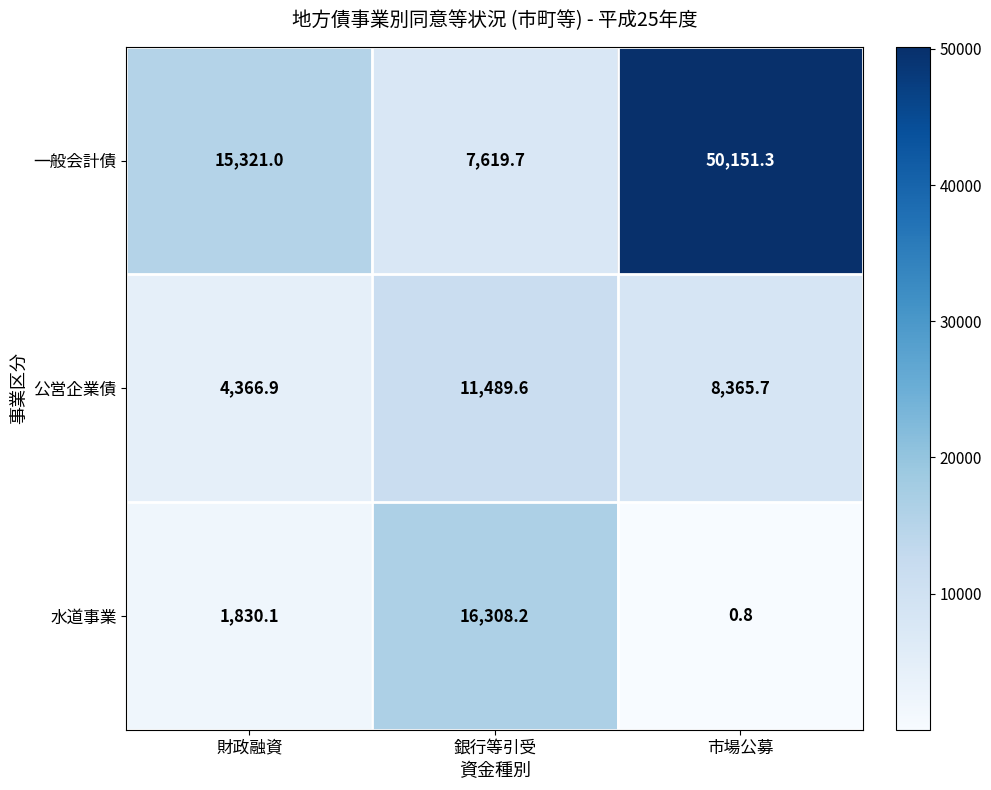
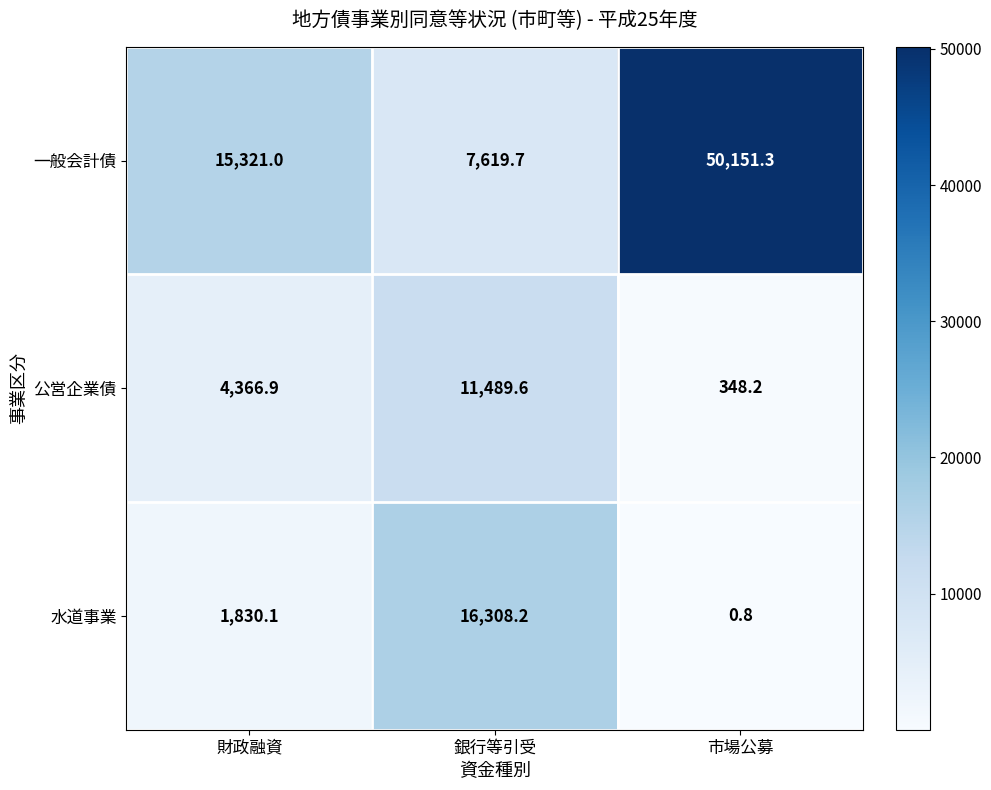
  {
    "一般会計債": {
      "財政融資": "15,321.0",
      "銀行等引受": "7,619.7",
      "市場公募": "50,151.3"
    },
    "公営企業債": {
      "財政融資": "4,366.9",
      "銀行等引受": "11,489.6",
-     "市場公募": "8,365.7"
+     "市場公募": "348.2"
    },
    "水道事業": {
      "財政融資": "1,830.1",
      "銀行等引受": "16,308.2",
      "市場公募": "0.8"
    }
  }
